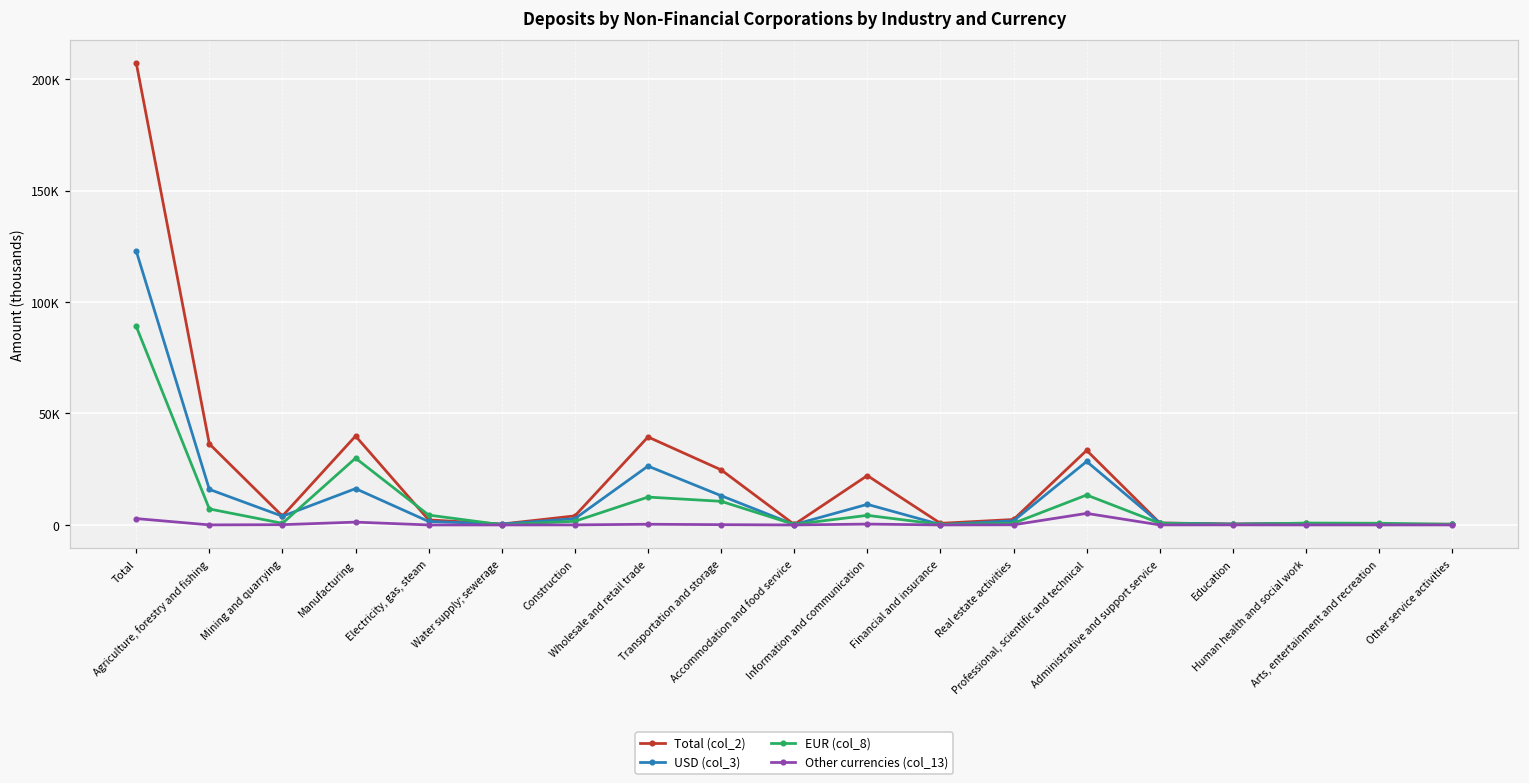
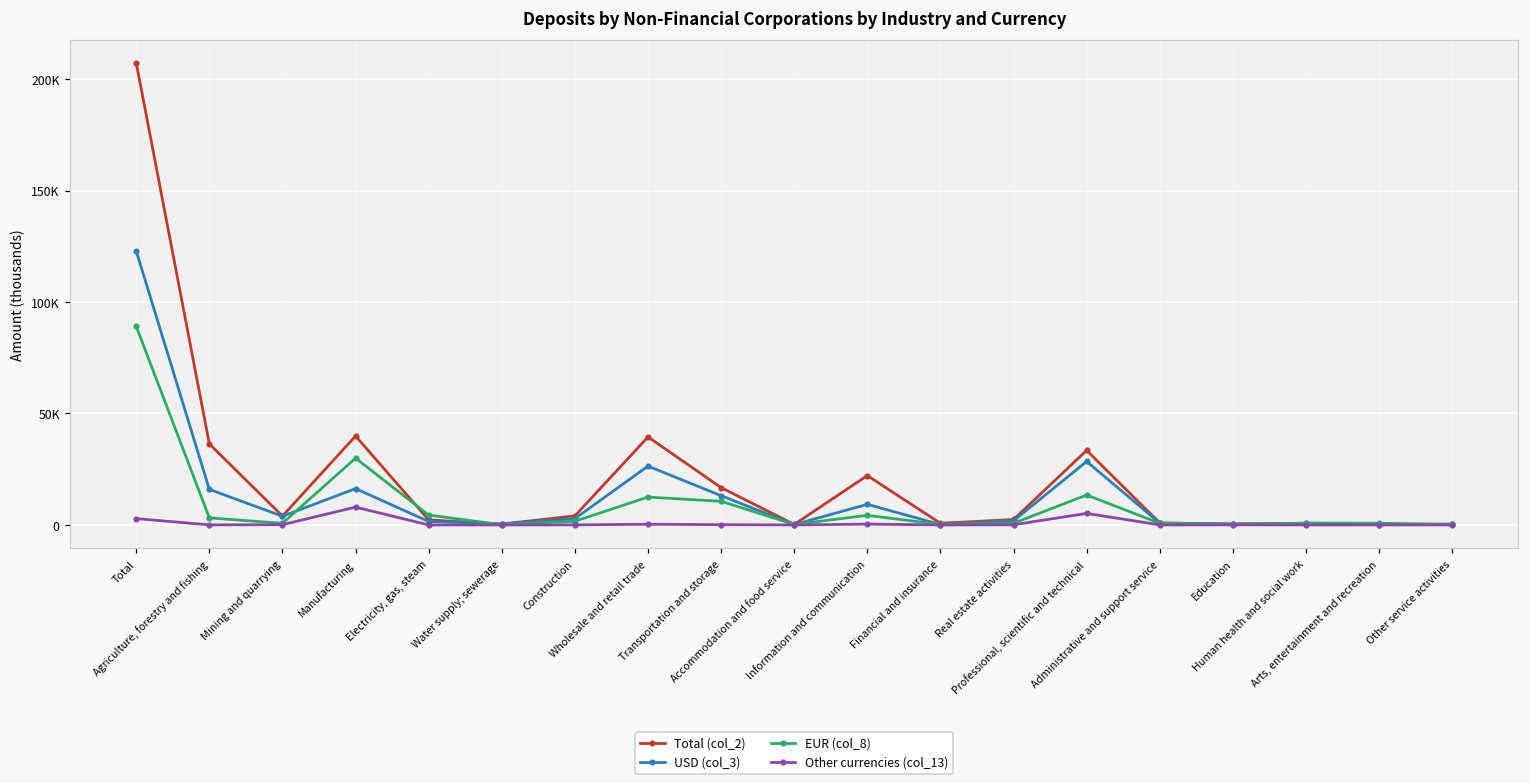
  {
    "Total (col_2)": {
      "Total": 207000,
      "Agriculture, forestry and fishing": 36000,
      "Manufacturing": 40000,
      "Wholesale and retail trade": 39000,
-     "Transportation and storage": 25000,
+     "Transportation and storage": 17000,
      "Information and communication": 22000,
      "Professional, scientific and technical": 33000
    },
    "USD (col_3)": {
      "Total": 123000,
      "Agriculture, forestry and fishing": 16000,
      "Manufacturing": 16000,
      "Wholesale and retail trade": 26000,
      "Transportation and storage": 13000,
      "Information and communication": 9000,
      "Professional, scientific and technical": 28000
    },
    "EUR (col_8)": {
      "Total": 89000,
-     "Agriculture, forestry and fishing": 7000,
+     "Agriculture, forestry and fishing": 3000,
      "Manufacturing": 30000,
      "Electricity, gas, steam": 4000,
      "Wholesale and retail trade": 13000,
      "Transportation and storage": 11000,
      "Information and communication": 4000,
      "Professional, scientific and technical": 13000
    },
    "Other currencies (col_13)": {
      "Total": 3000,
      "Agriculture, forestry and fishing": 0,
-     "Manufacturing": 1000,
+     "Manufacturing": 8000,
      "Electricity, gas, steam": 0,
      "Construction": 0,
      "Wholesale and retail trade": 0,
      "Transportation and storage": 0,
      "Information and communication": 0,
      "Professional, scientific and technical": 5000
    }
  }
